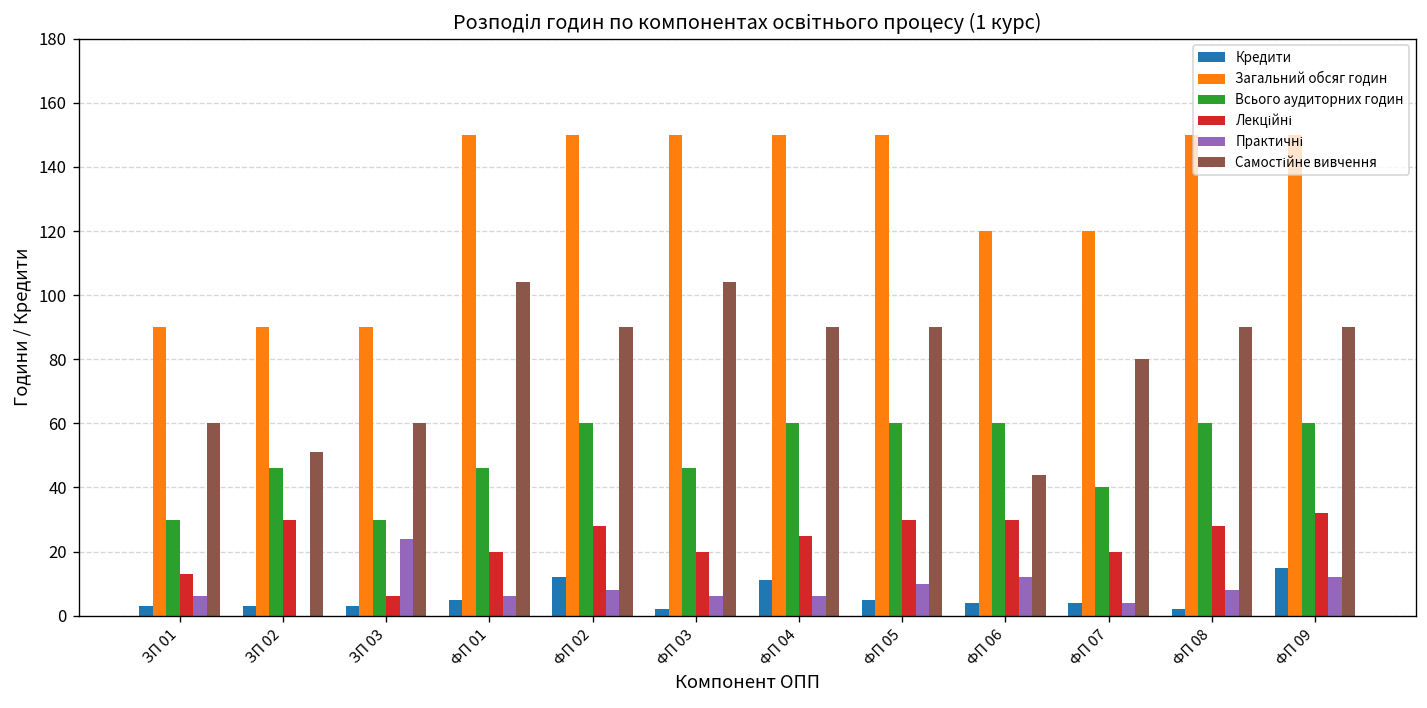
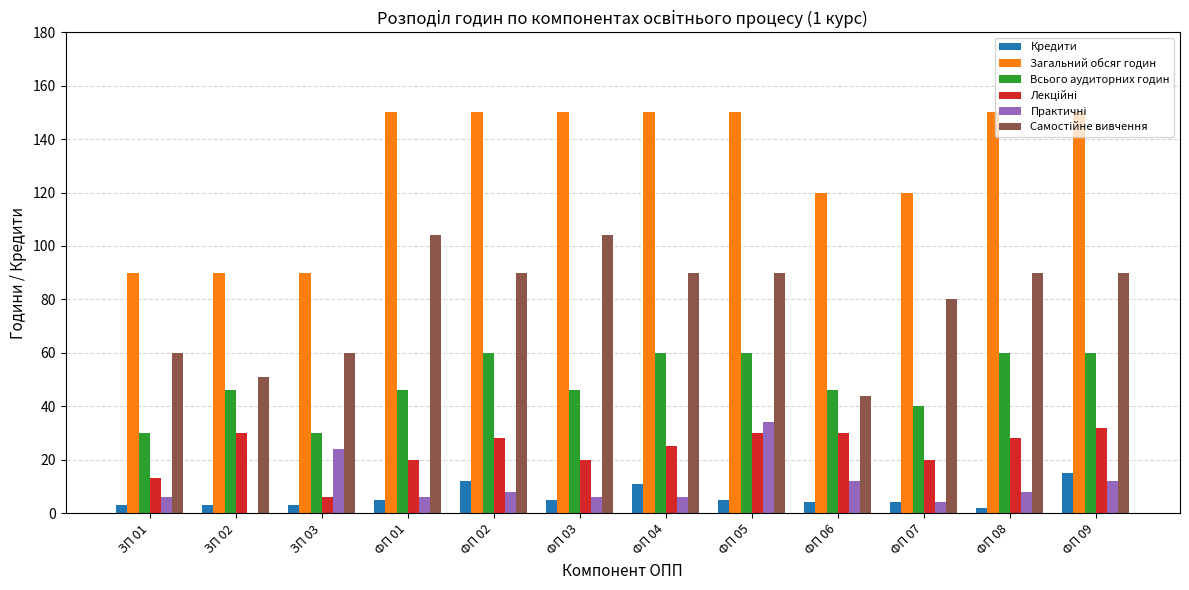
  {
    "Кредити": {
      "ЗП 01": 3,
      "ЗП 02": 3,
      "ЗП 03": 3,
      "ФП 01": 5,
      "ФП 02": 12,
-     "ФП 03": 2,
+     "ФП 03": 5,
      "ФП 04": 11,
      "ФП 05": 5,
      "ФП 06": 4,
      "ФП 07": 4,
      "ФП 08": 2,
      "ФП 09": 15
    },
    "Загальний обсяг годин": {
      "ЗП 01": 90,
      "ЗП 02": 90,
      "ЗП 03": 90,
      "ФП 01": 150,
      "ФП 02": 150,
      "ФП 03": 150,
      "ФП 04": 150,
      "ФП 05": 150,
      "ФП 06": 120,
      "ФП 07": 120,
      "ФП 08": 150
    },
    "Всього аудиторних годин": {
      "ЗП 01": 30,
      "ЗП 02": 46,
      "ЗП 03": 30,
      "ФП 01": 46,
      "ФП 02": 60,
      "ФП 03": 46,
      "ФП 04": 60,
      "ФП 05": 60,
-     "ФП 06": 60,
+     "ФП 06": 46,
      "ФП 07": 40,
      "ФП 08": 60,
      "ФП 09": 60
    },
    "Лекційні": {
      "ЗП 01": 13,
      "ЗП 02": 30,
      "ЗП 03": 6,
      "ФП 01": 20,
      "ФП 02": 28,
      "ФП 03": 20,
      "ФП 04": 25,
      "ФП 05": 30,
      "ФП 06": 30,
      "ФП 07": 20,
      "ФП 08": 28,
      "ФП 09": 32
    },
    "Практичні": {
      "ЗП 01": 6,
      "ЗП 02": 0,
      "ЗП 03": 24,
      "ФП 01": 6,
      "ФП 02": 8,
      "ФП 03": 6,
      "ФП 04": 6,
-     "ФП 05": 10,
+     "ФП 05": 34,
      "ФП 06": 12,
      "ФП 07": 4,
      "ФП 08": 8,
      "ФП 09": 12
    },
    "Самостійне вивчення": {
      "ЗП 01": 60,
      "ЗП 02": 51,
      "ЗП 03": 60,
      "ФП 01": 104,
      "ФП 02": 90,
      "ФП 03": 104,
      "ФП 04": 90,
      "ФП 05": 90,
      "ФП 06": 44,
      "ФП 07": 80,
      "ФП 08": 90,
      "ФП 09": 90
    }
  }
